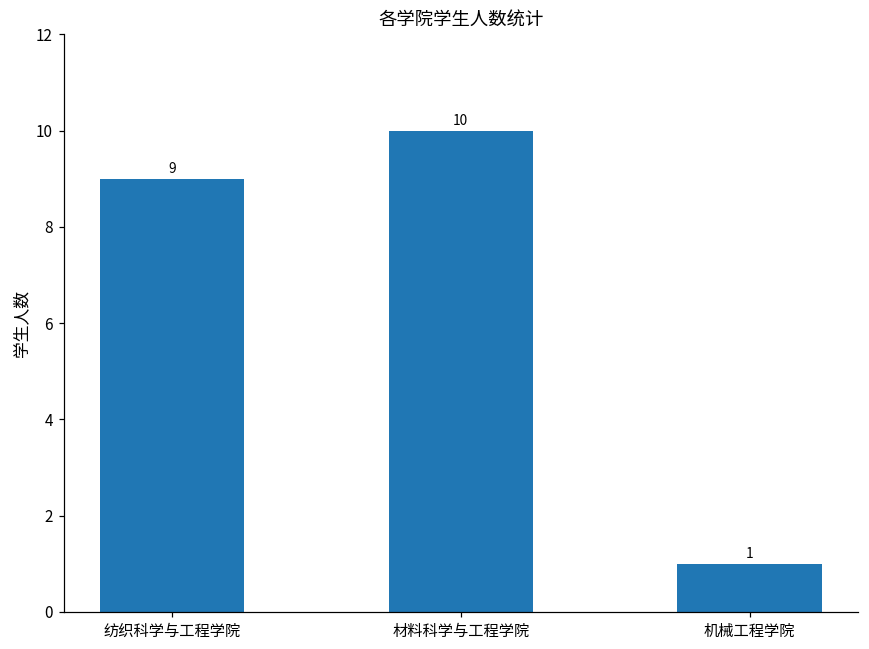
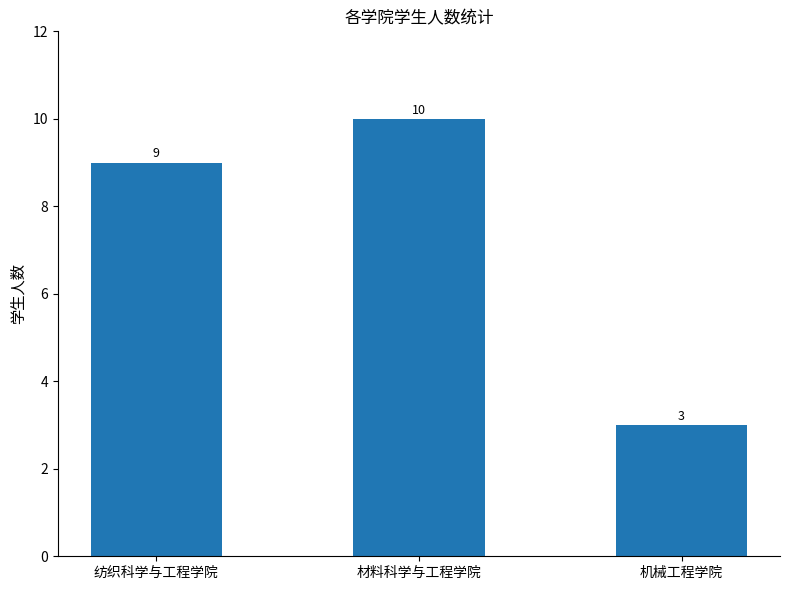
  {
    "纺织科学与工程学院": 9,
    "材料科学与工程学院": 10,
-   "机械工程学院": 1
+   "机械工程学院": 3
  }
